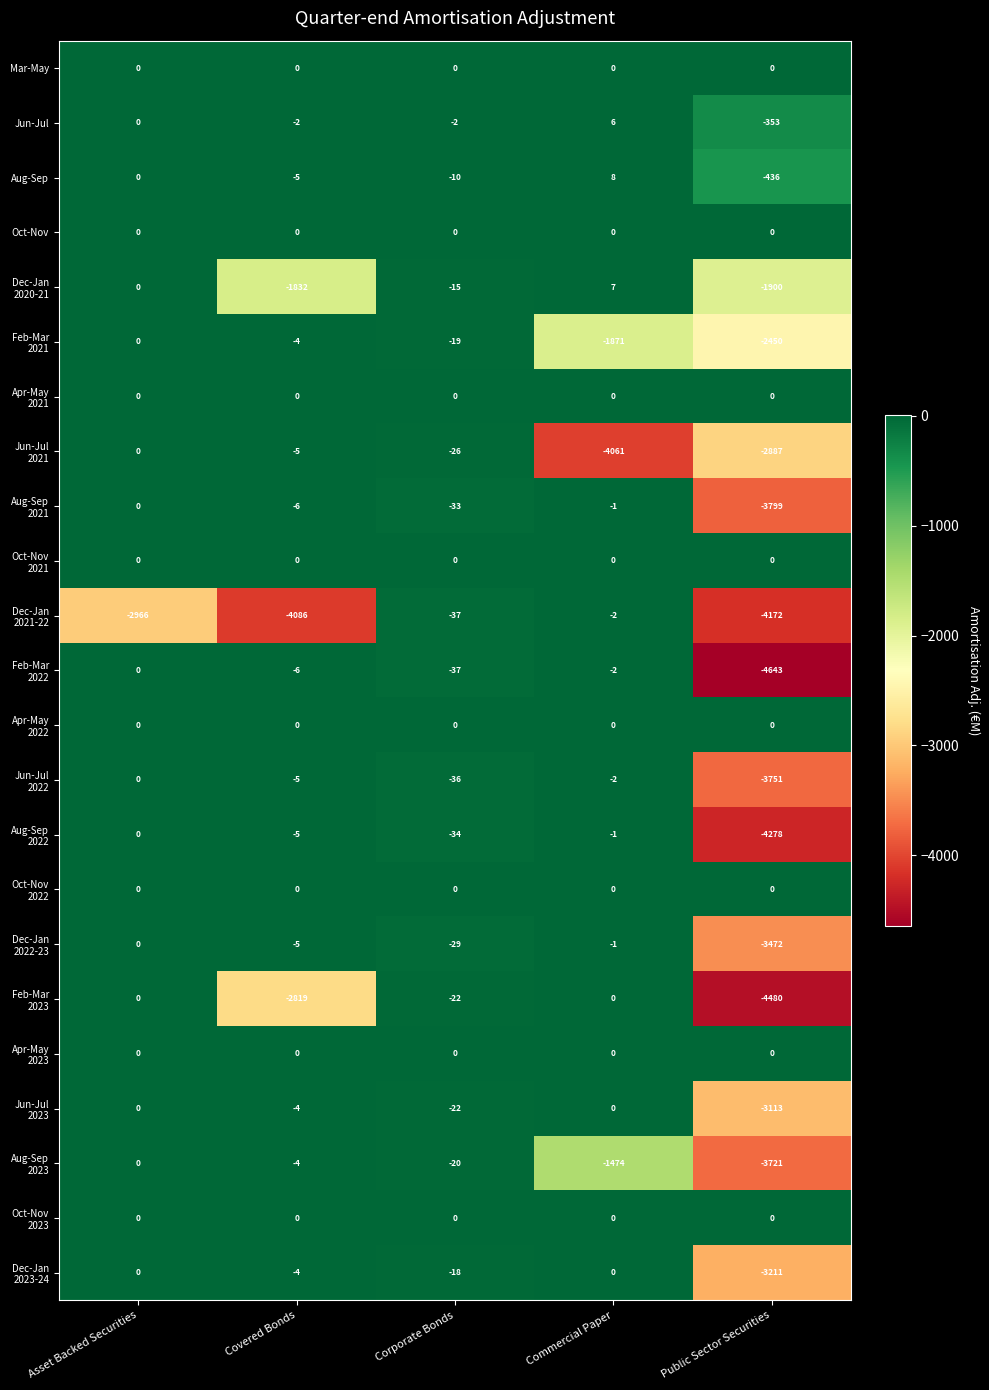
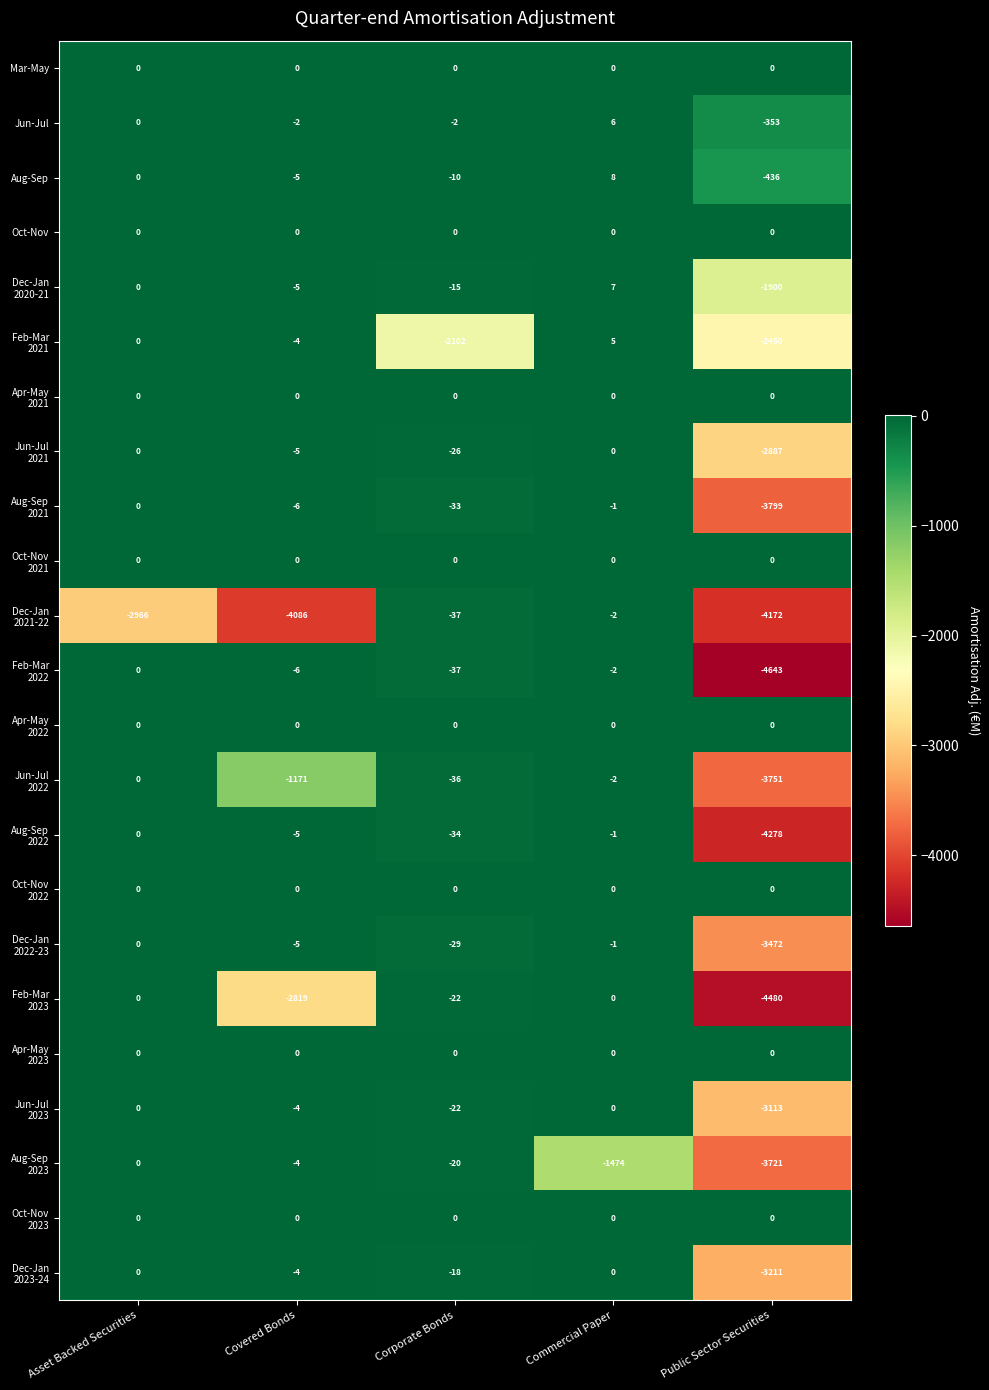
  {
    "Mar-May": {
      "Asset Backed Securities": 0,
      "Covered Bonds": 0,
      "Corporate Bonds": 0,
      "Commercial Paper": 0,
      "Public Sector Securities": 0
    },
    "Jun-Jul": {
      "Asset Backed Securities": 0,
      "Covered Bonds": -2,
      "Corporate Bonds": -2,
      "Commercial Paper": 6,
      "Public Sector Securities": -353
    },
    "Aug-Sep": {
      "Asset Backed Securities": 0,
      "Covered Bonds": -5,
      "Corporate Bonds": -10,
      "Commercial Paper": 8,
      "Public Sector Securities": -436
    },
    "Oct-Nov": {
      "Asset Backed Securities": 0,
      "Covered Bonds": 0,
      "Corporate Bonds": 0,
      "Commercial Paper": 0,
      "Public Sector Securities": 0
    },
    "Dec-Jan 2020-21": {
      "Asset Backed Securities": 0,
-     "Covered Bonds": -1832,
+     "Covered Bonds": -5,
      "Corporate Bonds": -15,
      "Commercial Paper": 7,
      "Public Sector Securities": -1900
    },
    "Feb-Mar 2021": {
      "Asset Backed Securities": 0,
      "Covered Bonds": -4,
-     "Corporate Bonds": -19,
-     "Commercial Paper": -1871,
+     "Corporate Bonds": -2102,
+     "Commercial Paper": 5,
      "Public Sector Securities": -2450
    },
    "Apr-May 2021": {
      "Asset Backed Securities": 0,
      "Covered Bonds": 0,
      "Corporate Bonds": 0,
      "Commercial Paper": 0,
      "Public Sector Securities": 0
    },
    "Jun-Jul 2021": {
      "Asset Backed Securities": 0,
      "Covered Bonds": -5,
      "Corporate Bonds": -26,
-     "Commercial Paper": -4061,
+     "Commercial Paper": 0,
      "Public Sector Securities": -2887
    },
    "Aug-Sep 2021": {
      "Asset Backed Securities": 0,
      "Covered Bonds": -6,
      "Corporate Bonds": -33,
      "Commercial Paper": -1,
      "Public Sector Securities": -3799
    },
    "Oct-Nov 2021": {
      "Asset Backed Securities": 0,
      "Covered Bonds": 0,
      "Corporate Bonds": 0,
      "Commercial Paper": 0,
      "Public Sector Securities": 0
    },
    "Dec-Jan 2021-22": {
      "Asset Backed Securities": -2966,
      "Covered Bonds": -4086,
      "Corporate Bonds": -37,
      "Commercial Paper": -2,
      "Public Sector Securities": -4172
    },
    "Feb-Mar 2022": {
      "Asset Backed Securities": 0,
      "Covered Bonds": -6,
      "Corporate Bonds": -37,
      "Commercial Paper": -2,
      "Public Sector Securities": -4643
    },
    "Apr-May 2022": {
      "Asset Backed Securities": 0,
      "Covered Bonds": 0,
      "Corporate Bonds": 0,
      "Commercial Paper": 0,
      "Public Sector Securities": 0
    },
    "Jun-Jul 2022": {
      "Asset Backed Securities": 0,
-     "Covered Bonds": -5,
+     "Covered Bonds": -1171,
      "Corporate Bonds": -36,
      "Commercial Paper": -2,
      "Public Sector Securities": -3751
    },
    "Aug-Sep 2022": {
      "Asset Backed Securities": 0,
      "Covered Bonds": -5,
      "Corporate Bonds": -34,
      "Commercial Paper": -1,
      "Public Sector Securities": -4278
    },
    "Oct-Nov 2022": {
      "Asset Backed Securities": 0,
      "Covered Bonds": 0,
      "Corporate Bonds": 0,
      "Commercial Paper": 0,
      "Public Sector Securities": 0
    },
    "Dec-Jan 2022-23": {
      "Asset Backed Securities": 0,
      "Covered Bonds": -5,
      "Corporate Bonds": -29,
      "Commercial Paper": -1,
      "Public Sector Securities": -3472
    },
    "Feb-Mar 2023": {
      "Asset Backed Securities": 0,
      "Covered Bonds": -2819,
      "Corporate Bonds": -22,
      "Commercial Paper": 0,
      "Public Sector Securities": -4480
    },
    "Apr-May 2023": {
      "Asset Backed Securities": 0,
      "Covered Bonds": 0,
      "Corporate Bonds": 0,
      "Commercial Paper": 0,
      "Public Sector Securities": 0
    },
    "Jun-Jul 2023": {
      "Asset Backed Securities": 0,
      "Covered Bonds": -4,
      "Corporate Bonds": -22,
      "Commercial Paper": 0,
      "Public Sector Securities": -3113
    },
    "Aug-Sep 2023": {
      "Asset Backed Securities": 0,
      "Covered Bonds": -4,
      "Corporate Bonds": -20,
      "Commercial Paper": -1474,
      "Public Sector Securities": -3721
    },
    "Oct-Nov 2023": {
      "Asset Backed Securities": 0,
      "Covered Bonds": 0,
      "Corporate Bonds": 0,
      "Commercial Paper": 0,
      "Public Sector Securities": 0
    },
    "Dec-Jan 2023-24": {
      "Asset Backed Securities": 0,
      "Covered Bonds": -4,
      "Corporate Bonds": -18,
      "Commercial Paper": 0,
      "Public Sector Securities": -3211
    }
  }
